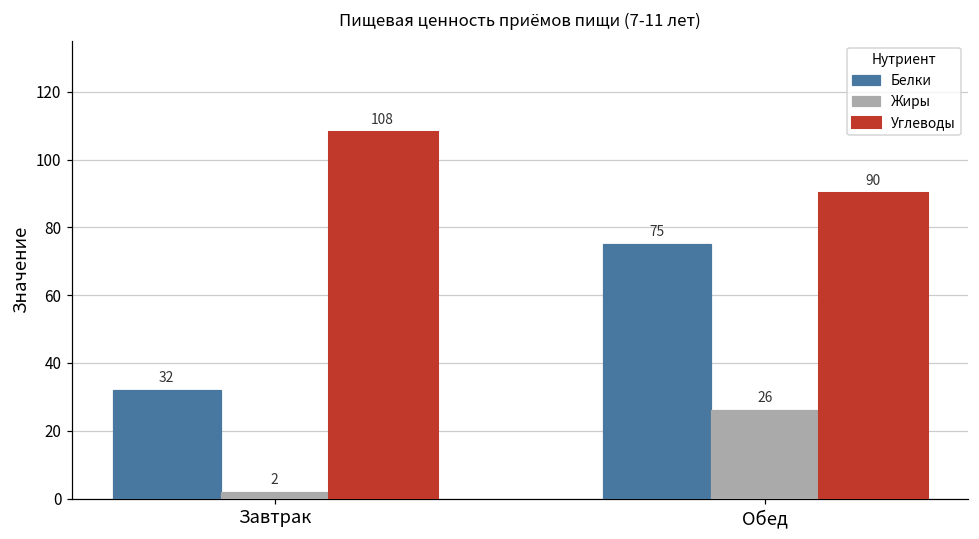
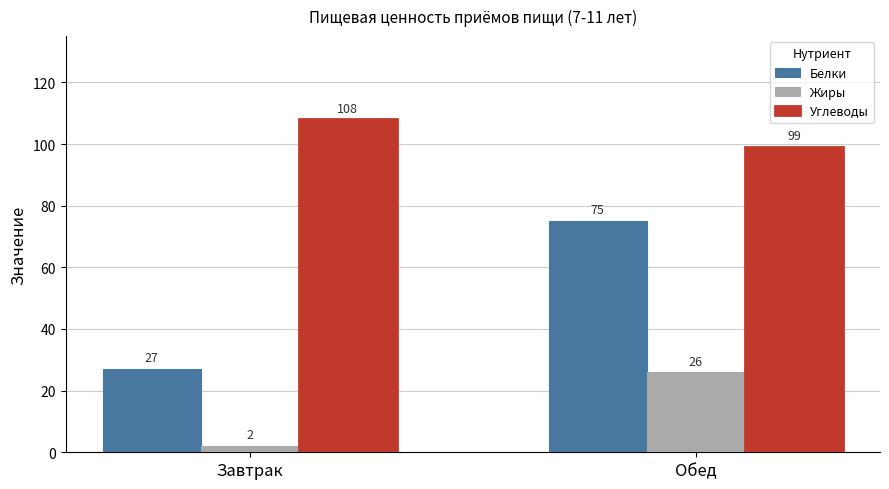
  {
    "Белки": {
-     "Завтрак": 32,
+     "Завтрак": 27,
      "Обед": 75
    },
    "Жиры": {
      "Завтрак": 2,
      "Обед": 26
    },
    "Углеводы": {
      "Завтрак": 108,
-     "Обед": 90
+     "Обед": 99
    }
  }
